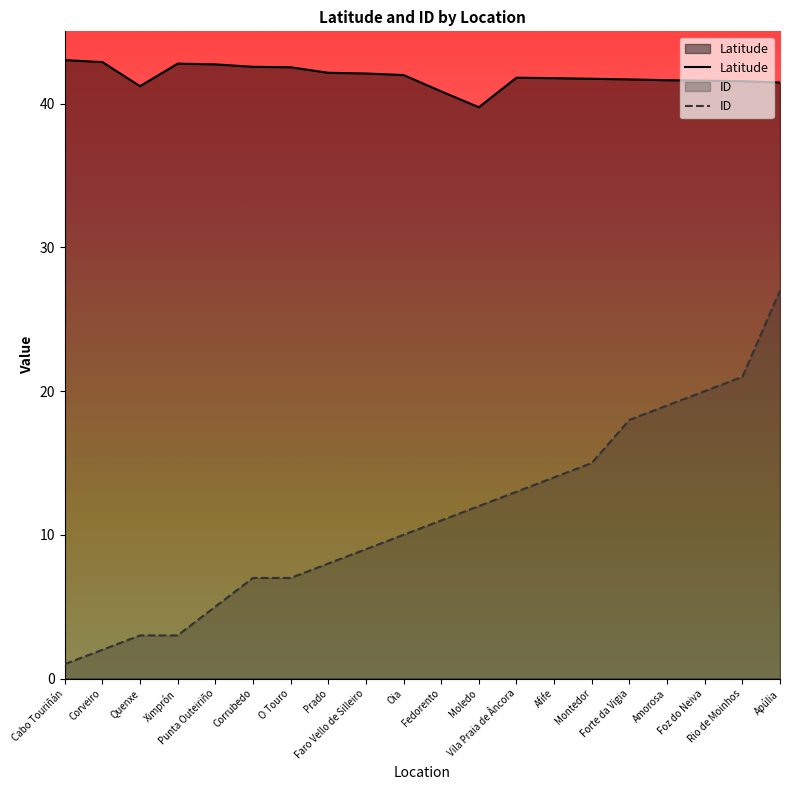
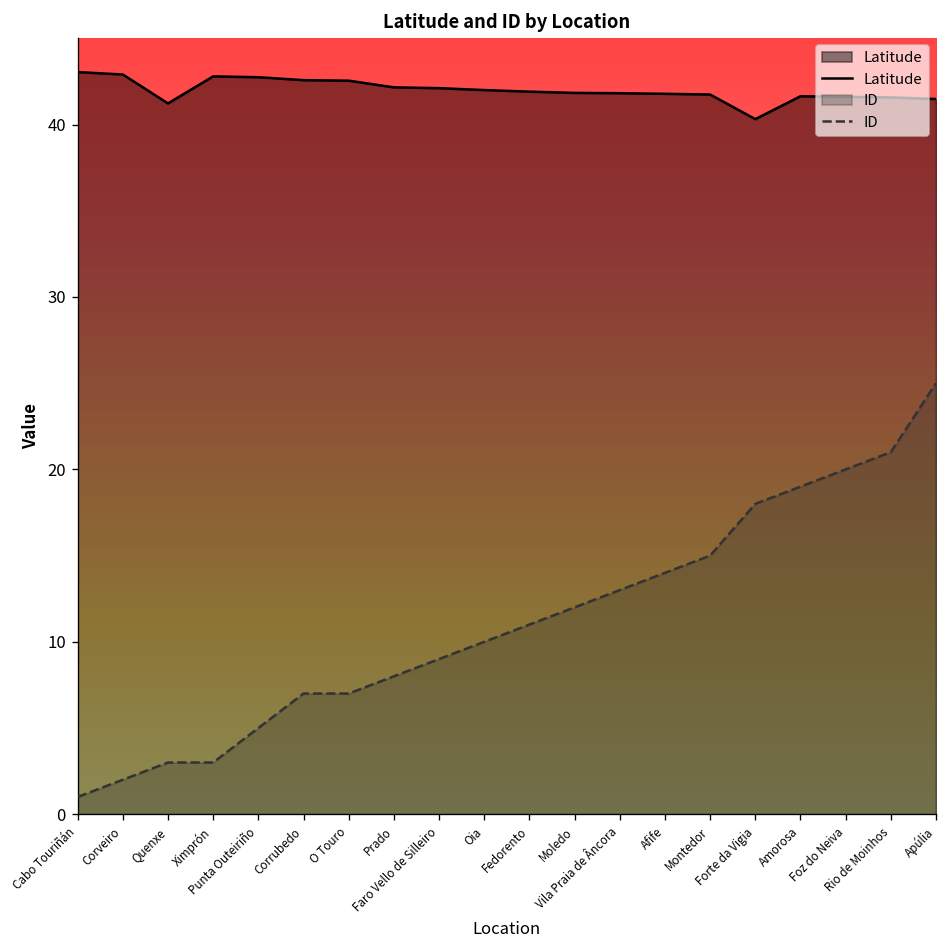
  {
    "Latitude": {
      "Cabo Touriñán": 43.0,
      "Corveiro": 42.9,
      "Quenxe": 41.2,
      "Ximprón": 42.8,
      "Punta Outeiriño": 42.7,
      "Corrubedo": 42.6,
      "O Touro": 42.5,
      "Prado": 42.2,
      "Faro Vello de Silleiro": 42.1,
      "Oia": 42.0,
-     "Fedorento": 40.9,
-     "Moledo": 39.8,
+     "Fedorento": 41.9,
+     "Moledo": 41.8,
      "Vila Praia de Âncora": 41.8,
      "Afife": 41.8,
      "Montedor": 41.7,
-     "Forte da Vigia": 41.7,
+     "Forte da Vigia": 40.3,
      "Amorosa": 41.6,
      "Apúlia": 41.5
    },
    "ID": {
      "Cabo Touriñán": 1,
      "Corveiro": 2,
      "Quenxe": 3,
      "Ximprón": 3,
      "Punta Outeiriño": 5,
      "Corrubedo": 7,
      "O Touro": 7,
      "Prado": 8,
      "Faro Vello de Silleiro": 9,
      "Oia": 10,
      "Fedorento": 11,
      "Moledo": 12,
      "Vila Praia de Âncora": 13,
      "Afife": 14,
      "Montedor": 15,
      "Forte da Vigia": 18,
      "Amorosa": 19,
      "Foz do Neiva": 20,
      "Rio de Moinhos": 21,
-     "Apúlia": 27
+     "Apúlia": 25
    }
  }
